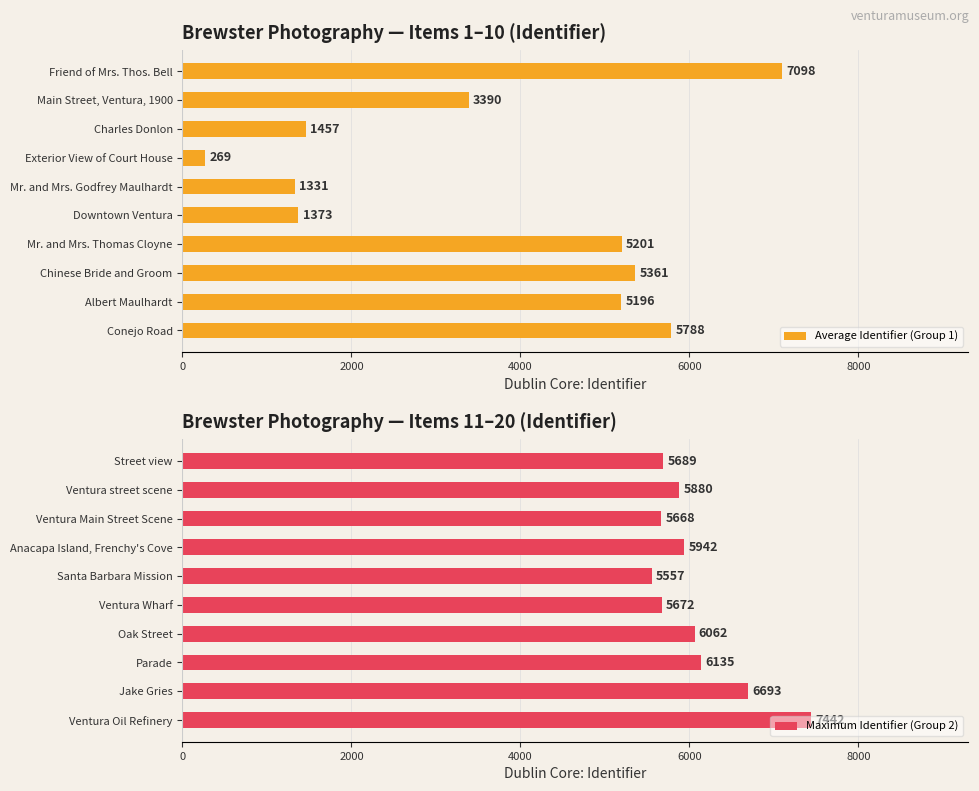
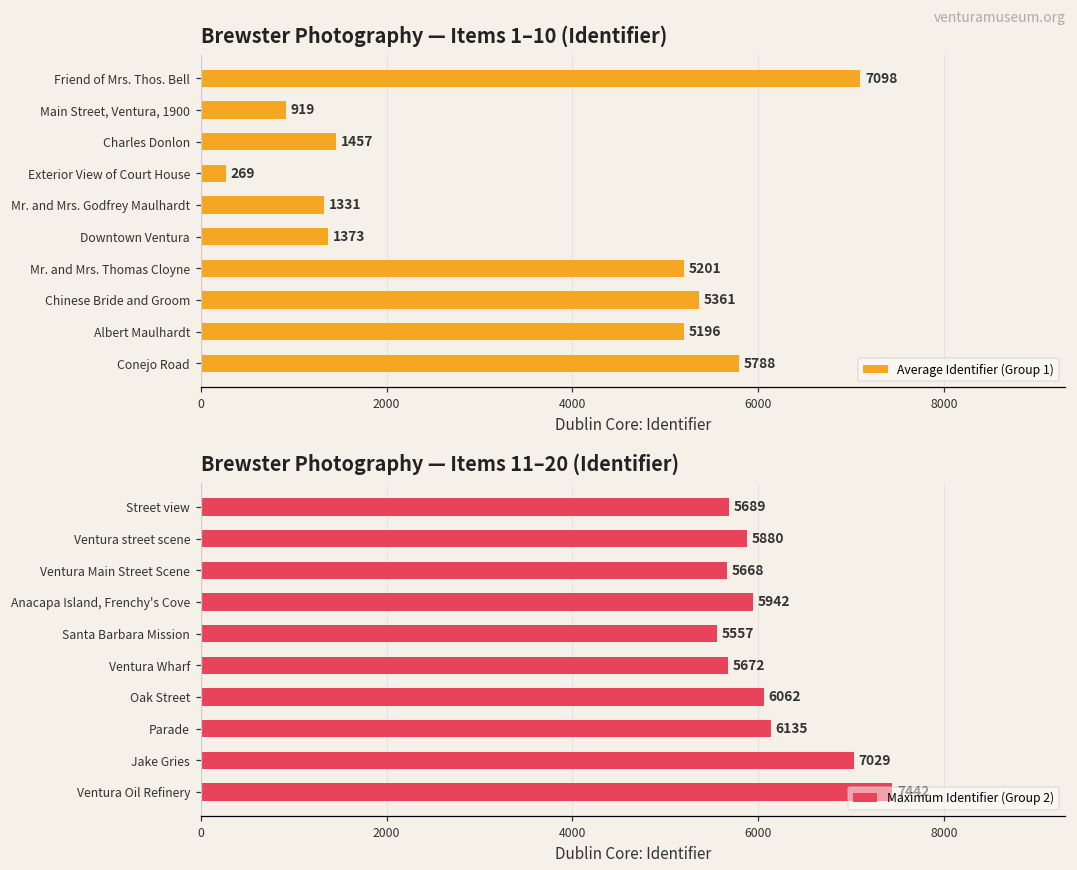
  {
    "Brewster Photography — Items 1–10 (Identifier)": {
      "Friend of Mrs. Thos. Bell": 7098,
-     "Main Street, Ventura, 1900": 3390,
+     "Main Street, Ventura, 1900": 919,
      "Charles Donlon": 1457,
      "Exterior View of Court House": 269,
      "Mr. and Mrs. Godfrey Maulhardt": 1331,
      "Downtown Ventura": 1373,
      "Mr. and Mrs. Thomas Cloyne": 5201,
      "Chinese Bride and Groom": 5361,
      "Albert Maulhardt": 5196,
      "Conejo Road": 5788
    },
    "Brewster Photography — Items 11–20 (Identifier)": {
      "Street view": 5689,
      "Ventura street scene": 5880,
      "Ventura Main Street Scene": 5668,
      "Anacapa Island, Frenchy's Cove": 5942,
      "Santa Barbara Mission": 5557,
      "Ventura Wharf": 5672,
      "Oak Street": 6062,
      "Parade": 6135,
-     "Jake Gries": 6693
+     "Jake Gries": 7029
    }
  }
